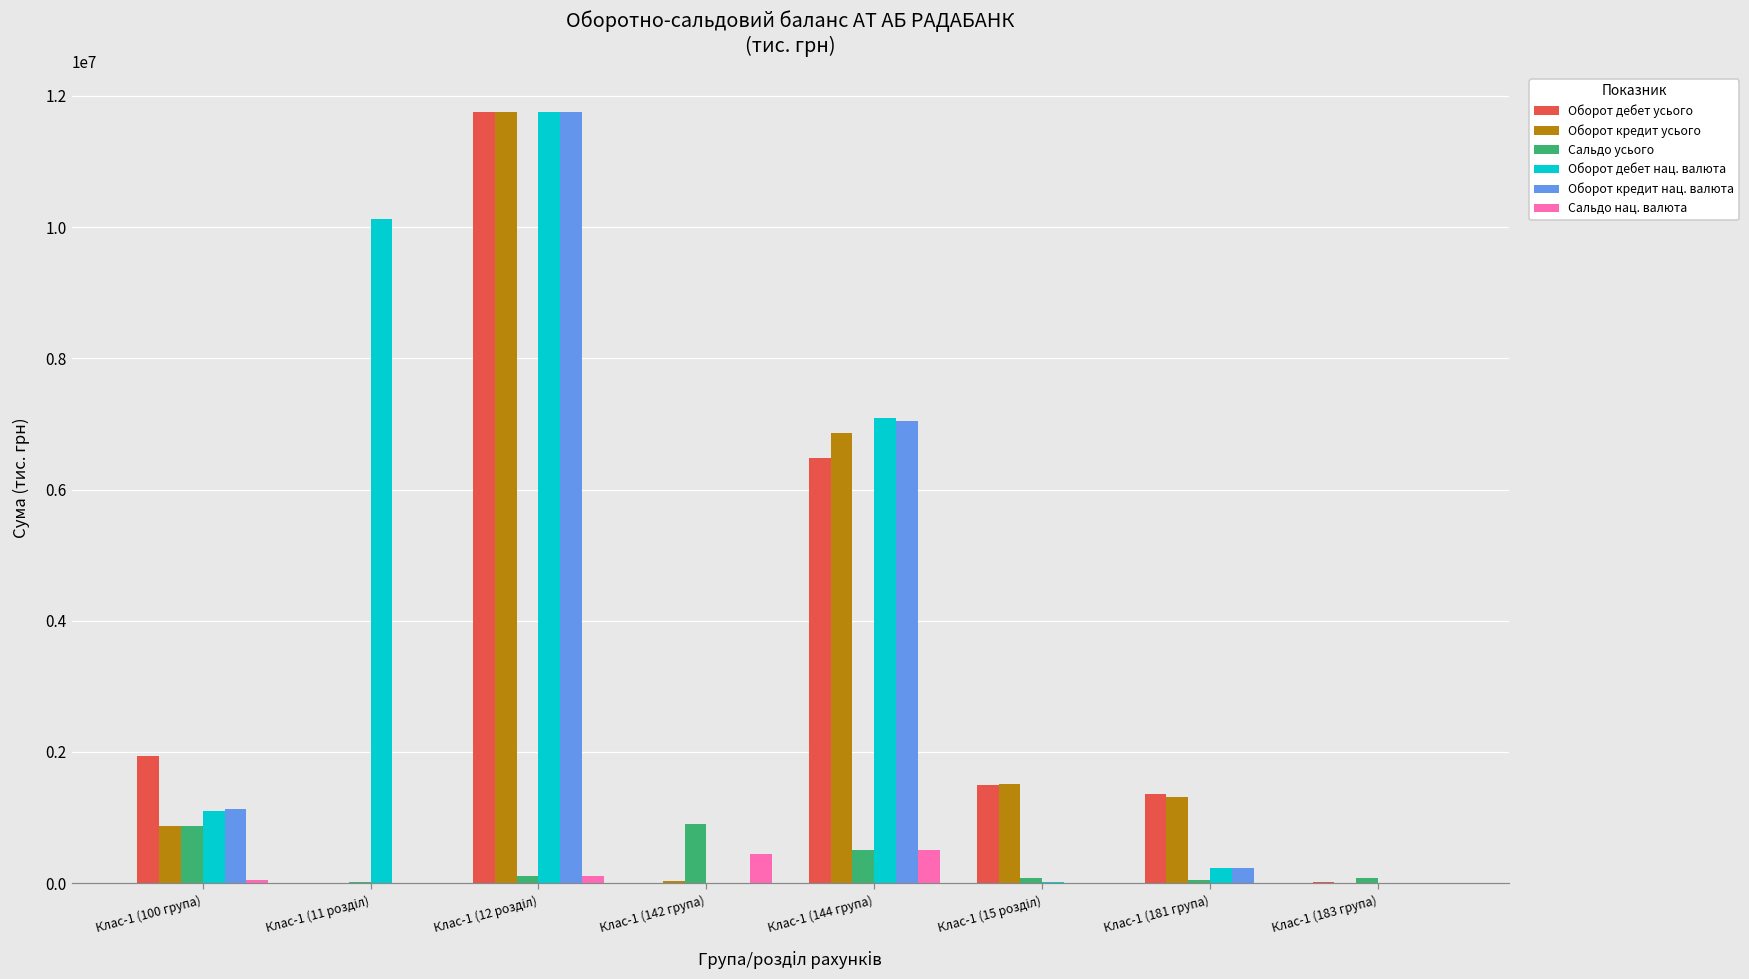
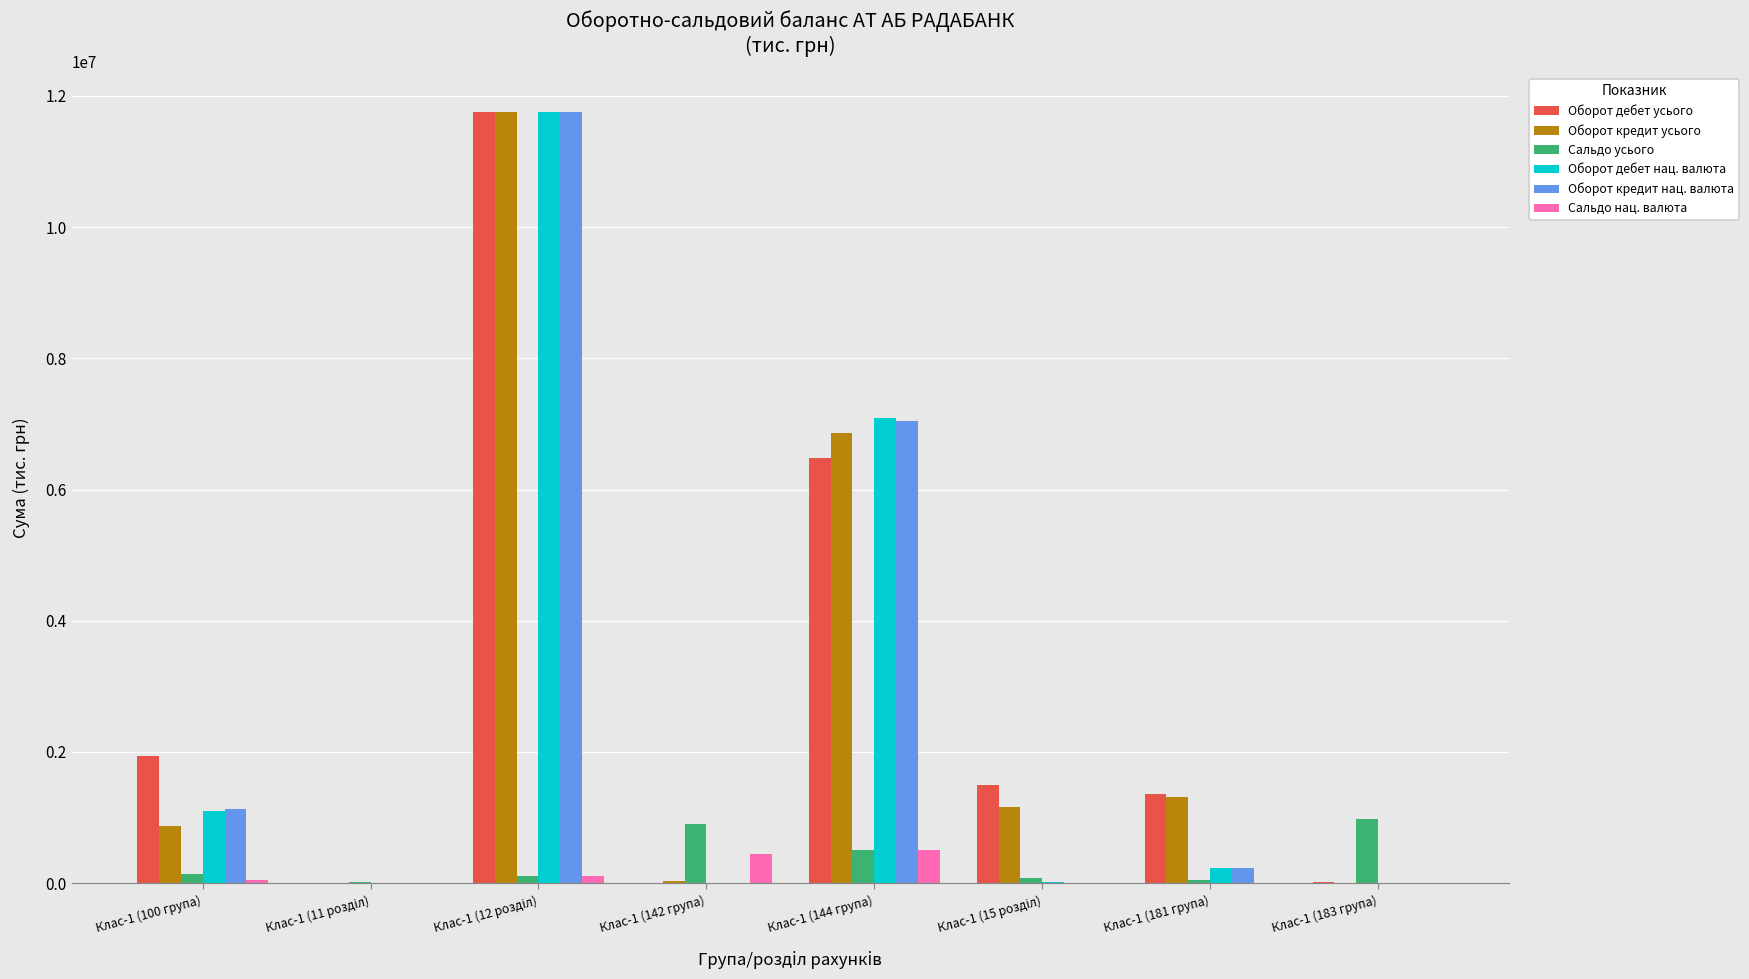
  {
    "Оборот дебет усього": {
      "Клас-1 (100 група)": 1900000,
      "Клас-1 (12 розділ)": 11800000,
      "Клас-1 (144 група)": 6500000,
      "Клас-1 (15 розділ)": 1500000,
      "Клас-1 (181 група)": 1400000
    },
    "Оборот кредит усього": {
      "Клас-1 (100 група)": 900000,
      "Клас-1 (12 розділ)": 11800000,
      "Клас-1 (144 група)": 6900000,
-     "Клас-1 (15 розділ)": 1500000,
+     "Клас-1 (15 розділ)": 1200000,
      "Клас-1 (181 група)": 1300000
    },
    "Сальдо усього": {
-     "Клас-1 (100 група)": 900000,
+     "Клас-1 (100 група)": 100000,
      "Клас-1 (12 розділ)": 100000,
      "Клас-1 (142 група)": 900000,
      "Клас-1 (144 група)": 500000,
      "Клас-1 (15 розділ)": 100000,
      "Клас-1 (181 група)": 0,
-     "Клас-1 (183 група)": 100000
+     "Клас-1 (183 група)": 1000000
    },
    "Оборот дебет нац. валюта": {
      "Клас-1 (100 група)": 1100000,
-     "Клас-1 (11 розділ)": 10100000,
+     "Клас-1 (11 розділ)": 0,
      "Клас-1 (12 розділ)": 11800000,
      "Клас-1 (144 група)": 7100000,
      "Клас-1 (181 група)": 200000
    },
    "Оборот кредит нац. валюта": {
      "Клас-1 (100 група)": 1100000,
      "Клас-1 (11 розділ)": 0,
      "Клас-1 (12 розділ)": 11800000,
      "Клас-1 (144 група)": 7000000,
      "Клас-1 (181 група)": 200000
    },
    "Сальдо нац. валюта": {
      "Клас-1 (100 група)": 100000,
      "Клас-1 (11 розділ)": 0,
      "Клас-1 (12 розділ)": 100000,
      "Клас-1 (142 група)": 400000,
      "Клас-1 (144 група)": 500000
    }
  }
